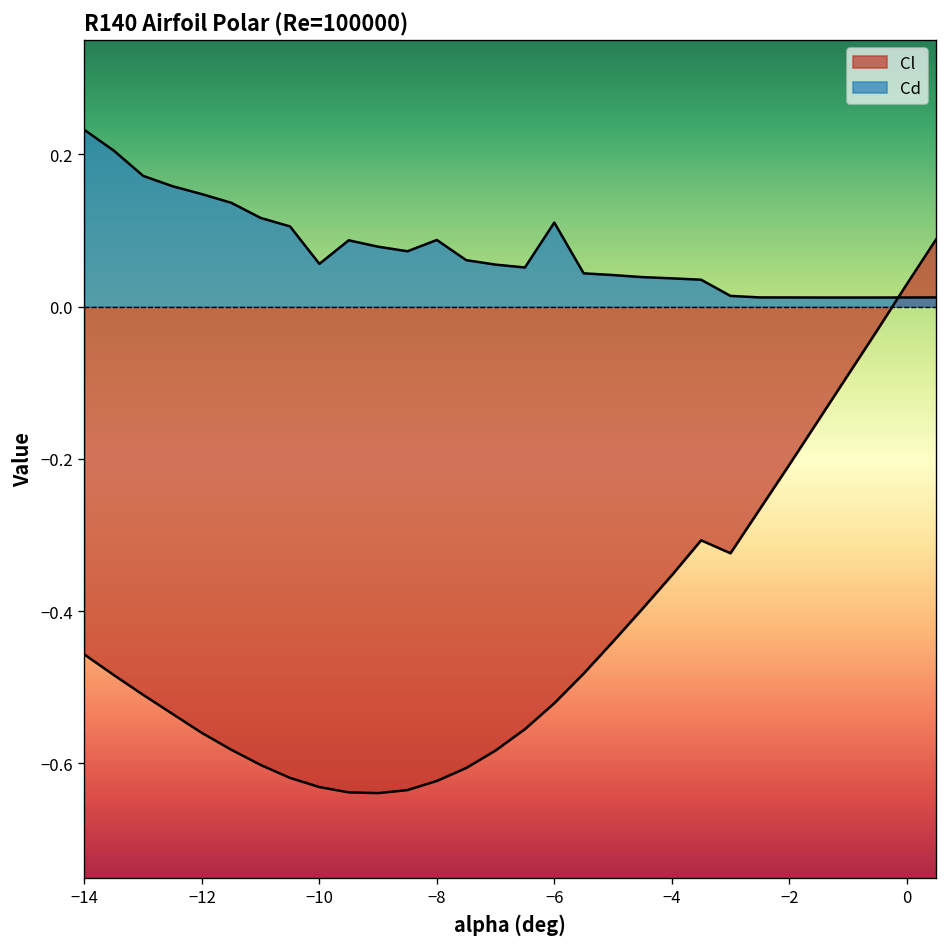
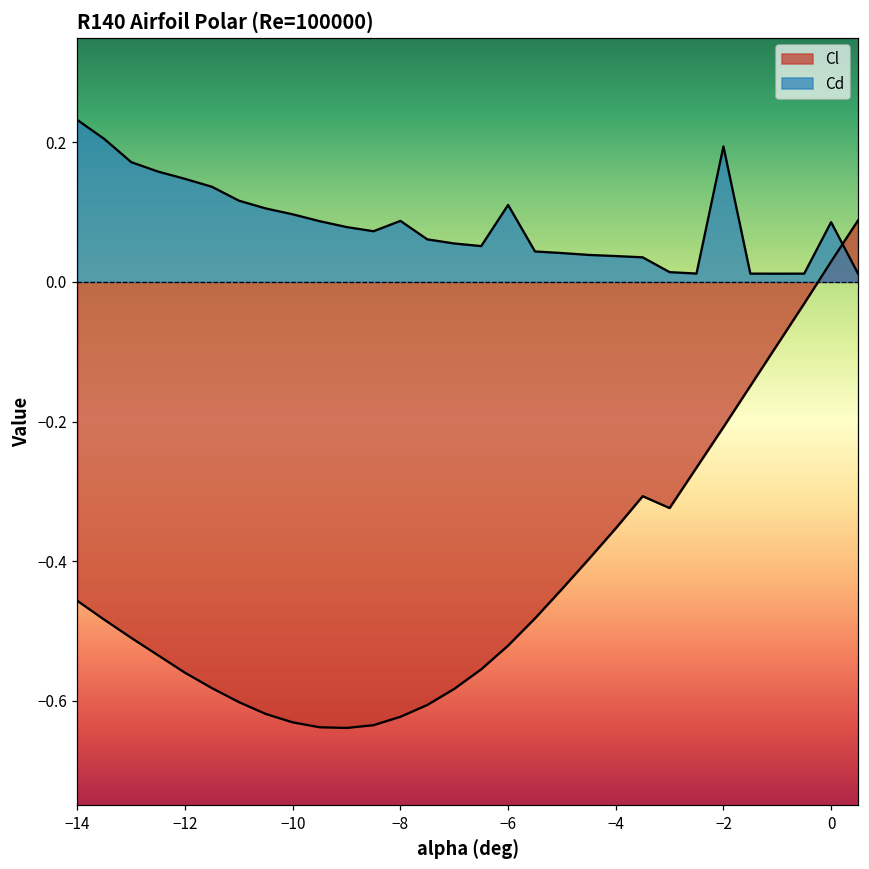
  {
    "Cd": {
      "−14": 0.23,
      "−12": 0.15,
-     "−10": 0.06,
+     "−10": 0.10,
      "−8": 0.09,
      "−6": 0.11,
      "−4": 0.04,
-     "−2": 0.01,
-     "0": 0.01
+     "−2": 0.19,
+     "0": 0.09
    }
  }
